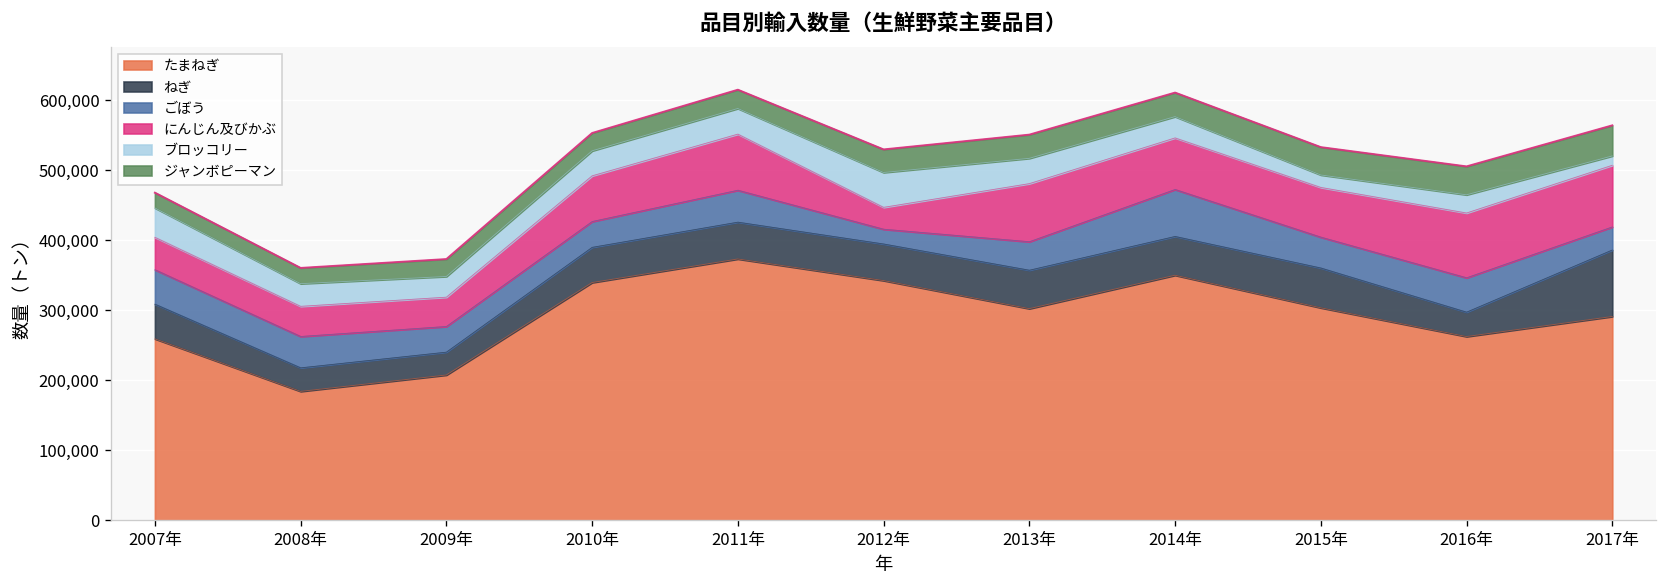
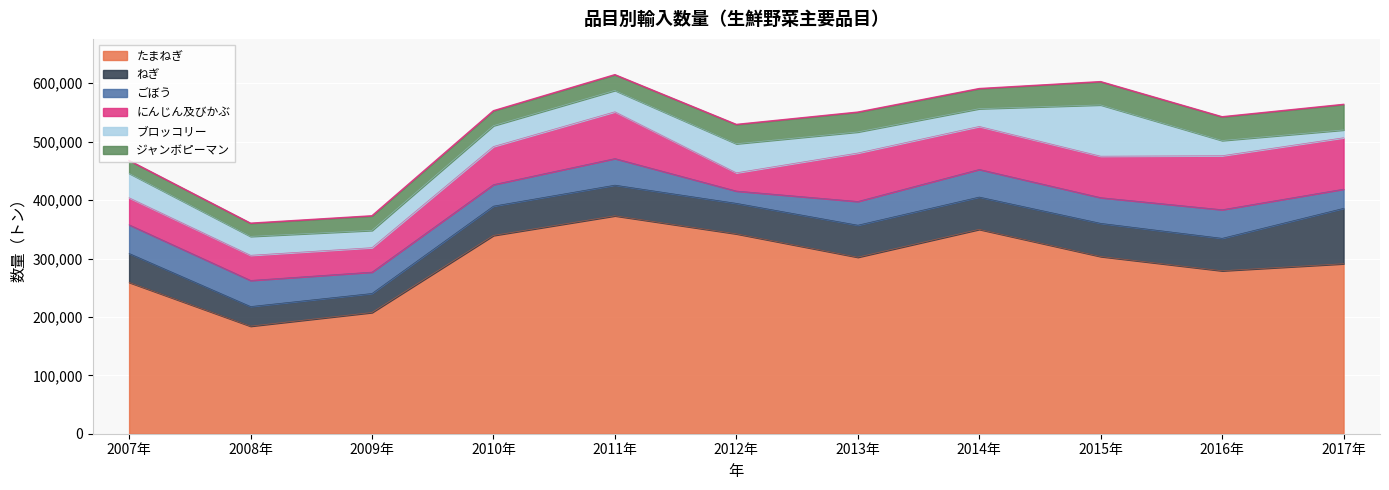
  {
    "たまねぎ": {
      "2007年": "260,000",
      "2008年": "180,000",
      "2009年": "210,000",
      "2010年": "340,000",
      "2011年": "370,000",
      "2012年": "340,000",
      "2013年": "300,000",
      "2014年": "350,000",
      "2015年": "300,000",
-     "2016年": "260,000",
+     "2016年": "280,000",
      "2017年": "290,000"
    },
    "ねぎ": {
      "2007年": "50,000",
      "2008年": "30,000",
      "2009年": "30,000",
      "2010年": "50,000",
      "2011年": "50,000",
      "2012年": "50,000",
      "2013年": "50,000",
      "2014年": "60,000",
      "2015年": "60,000",
-     "2016年": "30,000",
+     "2016年": "60,000",
      "2017年": "90,000"
    },
    "ごぼう": {
      "2007年": "50,000",
      "2008年": "40,000",
      "2009年": "40,000",
      "2010年": "40,000",
      "2011年": "50,000",
      "2012年": "20,000",
      "2013年": "40,000",
-     "2014年": "70,000",
+     "2014年": "50,000",
      "2015年": "40,000",
      "2016年": "50,000",
      "2017年": "30,000"
    },
    "にんじん及びかぶ": {
      "2007年": "50,000",
      "2008年": "40,000",
      "2009年": "40,000",
      "2010年": "70,000",
      "2011年": "80,000",
      "2012年": "30,000",
      "2013年": "80,000",
      "2014年": "70,000",
      "2015年": "70,000",
      "2016年": "90,000",
      "2017年": "90,000"
    },
    "ブロッコリー": {
      "2007年": "40,000",
      "2008年": "30,000",
      "2009年": "30,000",
      "2010年": "40,000",
      "2011年": "40,000",
      "2012年": "50,000",
      "2013年": "40,000",
      "2014年": "30,000",
-     "2015年": "20,000",
+     "2015年": "90,000",
      "2016年": "30,000",
      "2017年": "10,000"
    },
    "ジャンボピーマン": {
      "2008年": "20,000",
      "2009年": "20,000",
      "2010年": "30,000",
      "2011年": "30,000",
      "2012年": "30,000",
      "2013年": "30,000",
      "2014年": "30,000",
      "2015年": "40,000",
      "2016年": "40,000",
      "2017年": "40,000"
    }
  }
